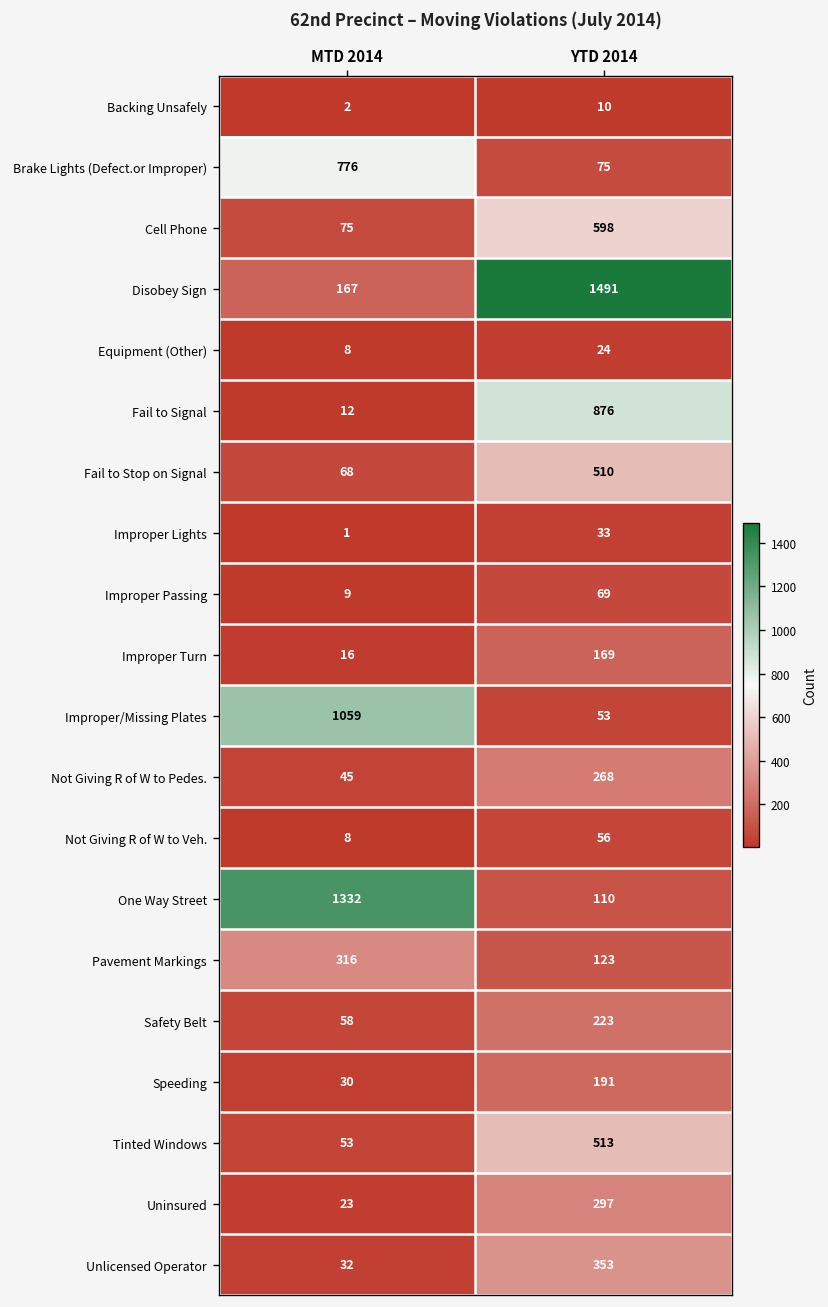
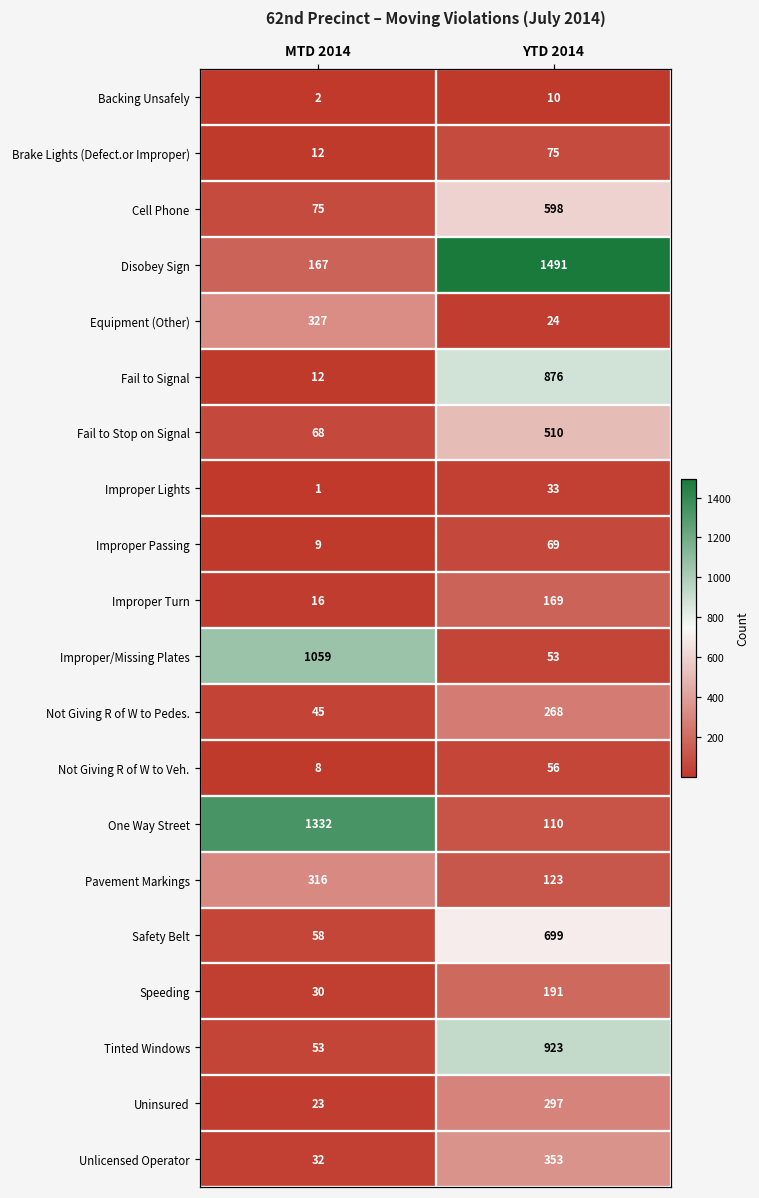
  {
    "Backing Unsafely": {
      "MTD 2014": 2,
      "YTD 2014": 10
    },
    "Brake Lights (Defect.or Improper)": {
-     "MTD 2014": 776,
+     "MTD 2014": 12,
      "YTD 2014": 75
    },
    "Cell Phone": {
      "MTD 2014": 75,
      "YTD 2014": 598
    },
    "Disobey Sign": {
      "MTD 2014": 167,
      "YTD 2014": 1491
    },
    "Equipment (Other)": {
-     "MTD 2014": 8,
+     "MTD 2014": 327,
      "YTD 2014": 24
    },
    "Fail to Signal": {
      "MTD 2014": 12,
      "YTD 2014": 876
    },
    "Fail to Stop on Signal": {
      "MTD 2014": 68,
      "YTD 2014": 510
    },
    "Improper Lights": {
      "MTD 2014": 1,
      "YTD 2014": 33
    },
    "Improper Passing": {
      "MTD 2014": 9,
      "YTD 2014": 69
    },
    "Improper Turn": {
      "MTD 2014": 16,
      "YTD 2014": 169
    },
    "Improper/Missing Plates": {
      "MTD 2014": 1059,
      "YTD 2014": 53
    },
    "Not Giving R of W to Pedes.": {
      "MTD 2014": 45,
      "YTD 2014": 268
    },
    "Not Giving R of W to Veh.": {
      "MTD 2014": 8,
      "YTD 2014": 56
    },
    "One Way Street": {
      "MTD 2014": 1332,
      "YTD 2014": 110
    },
    "Pavement Markings": {
      "MTD 2014": 316,
      "YTD 2014": 123
    },
    "Safety Belt": {
      "MTD 2014": 58,
-     "YTD 2014": 223
+     "YTD 2014": 699
    },
    "Speeding": {
      "MTD 2014": 30,
      "YTD 2014": 191
    },
    "Tinted Windows": {
      "MTD 2014": 53,
-     "YTD 2014": 513
+     "YTD 2014": 923
    },
    "Uninsured": {
      "MTD 2014": 23,
      "YTD 2014": 297
    },
    "Unlicensed Operator": {
      "MTD 2014": 32,
      "YTD 2014": 353
    }
  }
